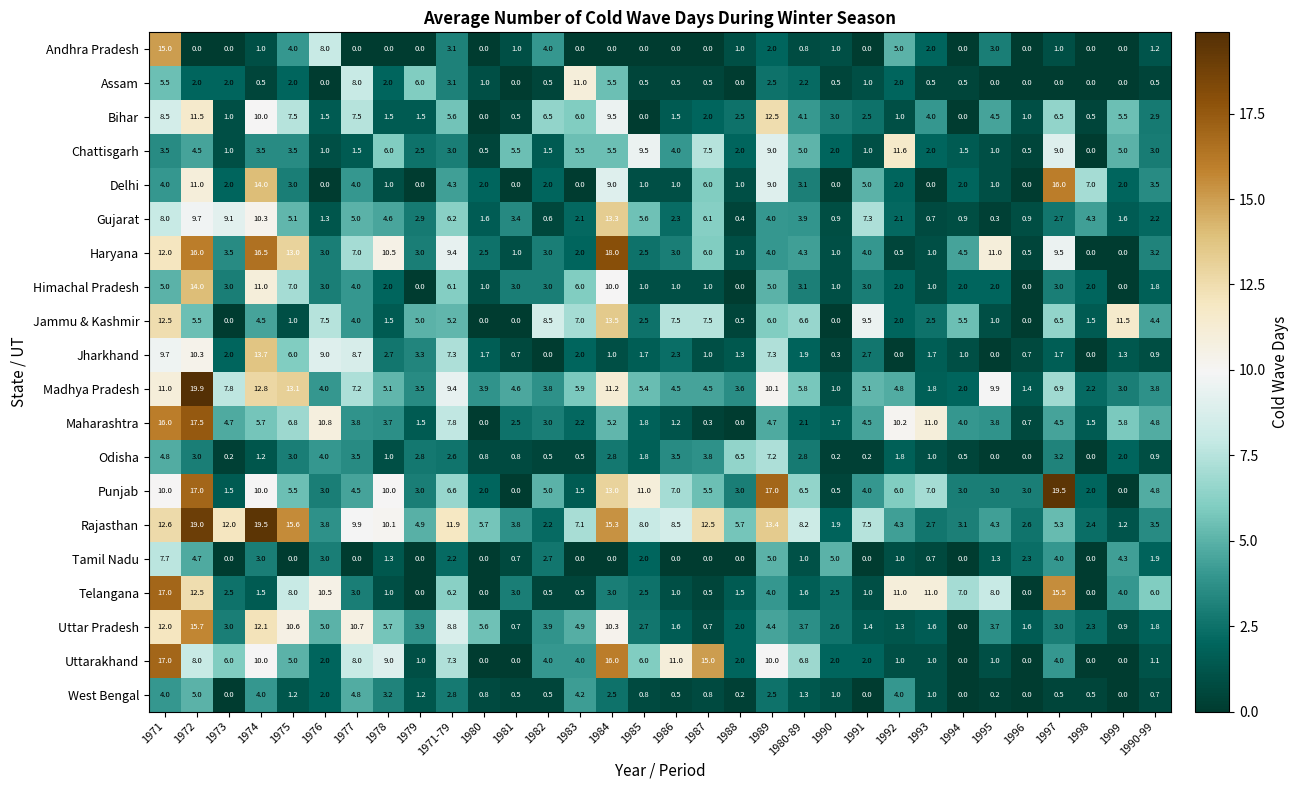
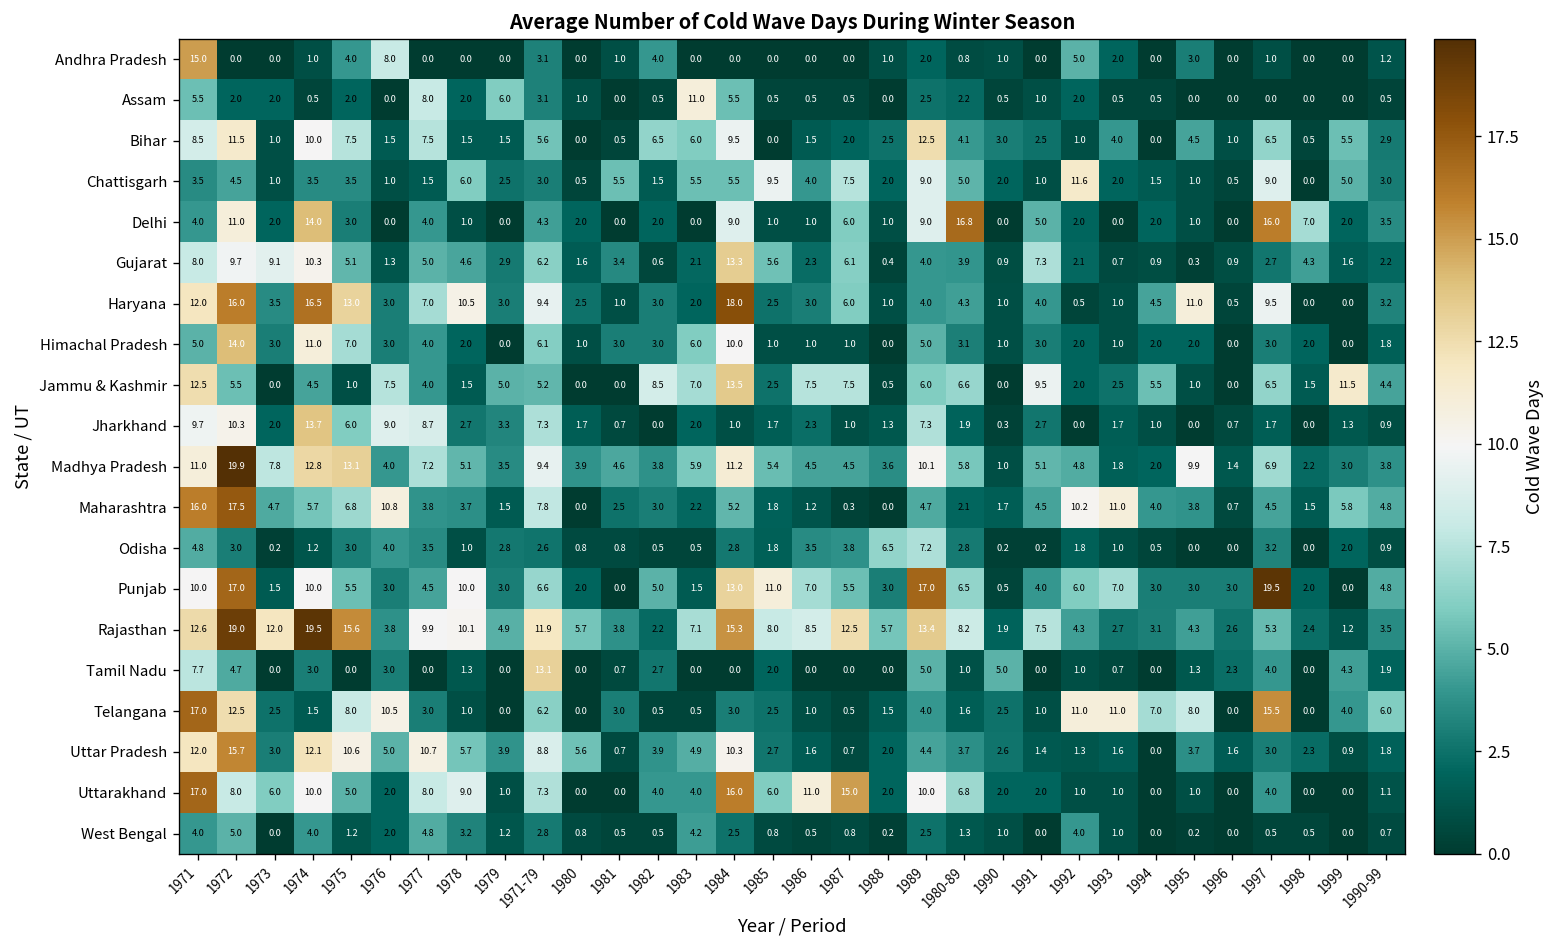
  {
    "Delhi": {
      "1971": 4.0,
      "1972": 11.0,
      "1973": 2.0,
      "1974": 14.0,
      "1975": 3.0,
      "1976": 0.0,
      "1977": 4.0,
      "1978": 1.0,
      "1979": 0.0,
      "1971-79": 4.3,
      "1980": 2.0,
      "1981": 0.0,
      "1982": 2.0,
      "1983": 0.0,
      "1984": 9.0,
      "1985": 1.0,
      "1986": 1.0,
      "1987": 6.0,
      "1988": 1.0,
      "1989": 9.0,
-     "1980-89": 3.1,
+     "1980-89": 16.8,
      "1990": 0.0,
      "1991": 5.0,
      "1992": 2.0,
      "1993": 0.0,
      "1994": 2.0,
      "1995": 1.0,
      "1996": 0.0,
      "1997": 16.0,
      "1998": 7.0,
      "1999": 2.0,
      "1990-99": 3.5
    },
    "Tamil Nadu": {
      "1971": 7.7,
      "1972": 4.7,
      "1973": 0.0,
      "1974": 3.0,
      "1975": 0.0,
      "1976": 3.0,
      "1977": 0.0,
      "1978": 1.3,
      "1979": 0.0,
-     "1971-79": 2.2,
+     "1971-79": 13.1,
      "1980": 0.0,
      "1981": 0.7,
      "1982": 2.7,
      "1983": 0.0,
      "1984": 0.0,
      "1985": 2.0,
      "1986": 0.0,
      "1987": 0.0,
      "1988": 0.0,
      "1989": 5.0,
      "1980-89": 1.0,
      "1990": 5.0,
      "1991": 0.0,
      "1992": 1.0,
      "1993": 0.7,
      "1994": 0.0,
      "1995": 1.3,
      "1996": 2.3,
      "1997": 4.0,
      "1998": 0.0,
      "1999": 4.3,
      "1990-99": 1.9
    }
  }
